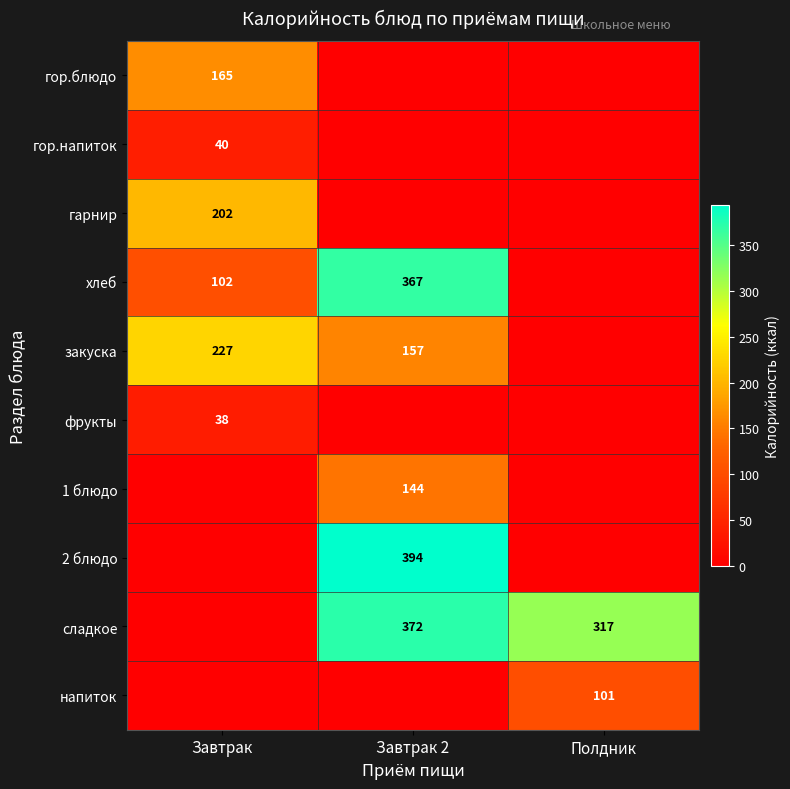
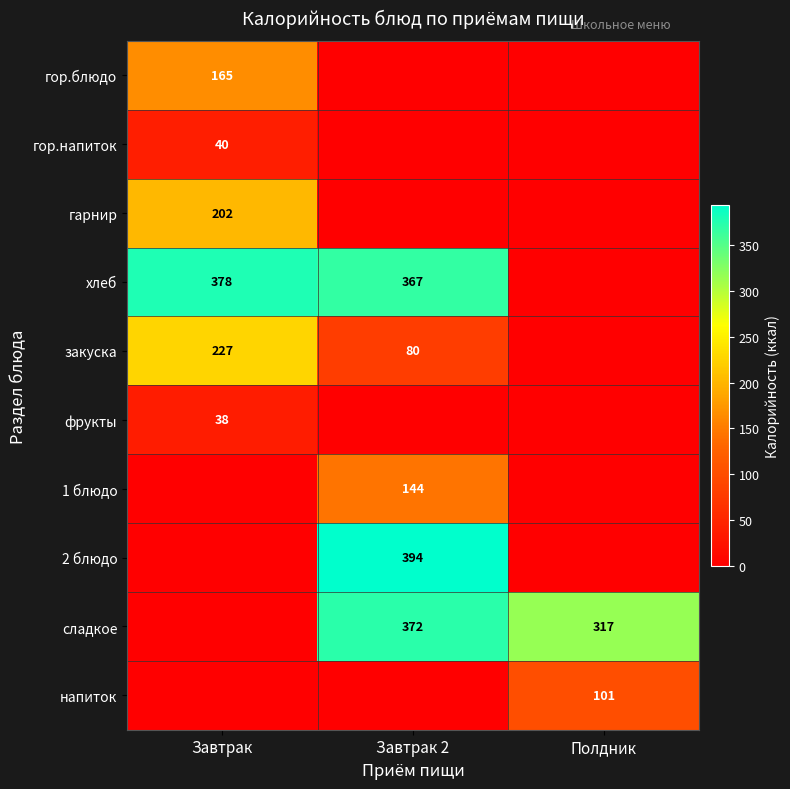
  {
    "гор.блюдо": {
      "Завтрак": 165
    },
    "гор.напиток": {
      "Завтрак": 40
    },
    "гарнир": {
      "Завтрак": 202
    },
    "хлеб": {
-     "Завтрак": 102,
+     "Завтрак": 378,
      "Завтрак 2": 367
    },
    "закуска": {
      "Завтрак": 227,
-     "Завтрак 2": 157
+     "Завтрак 2": 80
    },
    "фрукты": {
      "Завтрак": 38
    },
    "1 блюдо": {
      "Завтрак 2": 144
    },
    "2 блюдо": {
      "Завтрак 2": 394
    },
    "сладкое": {
      "Завтрак 2": 372,
      "Полдник": 317
    },
    "напиток": {
      "Полдник": 101
    }
  }
